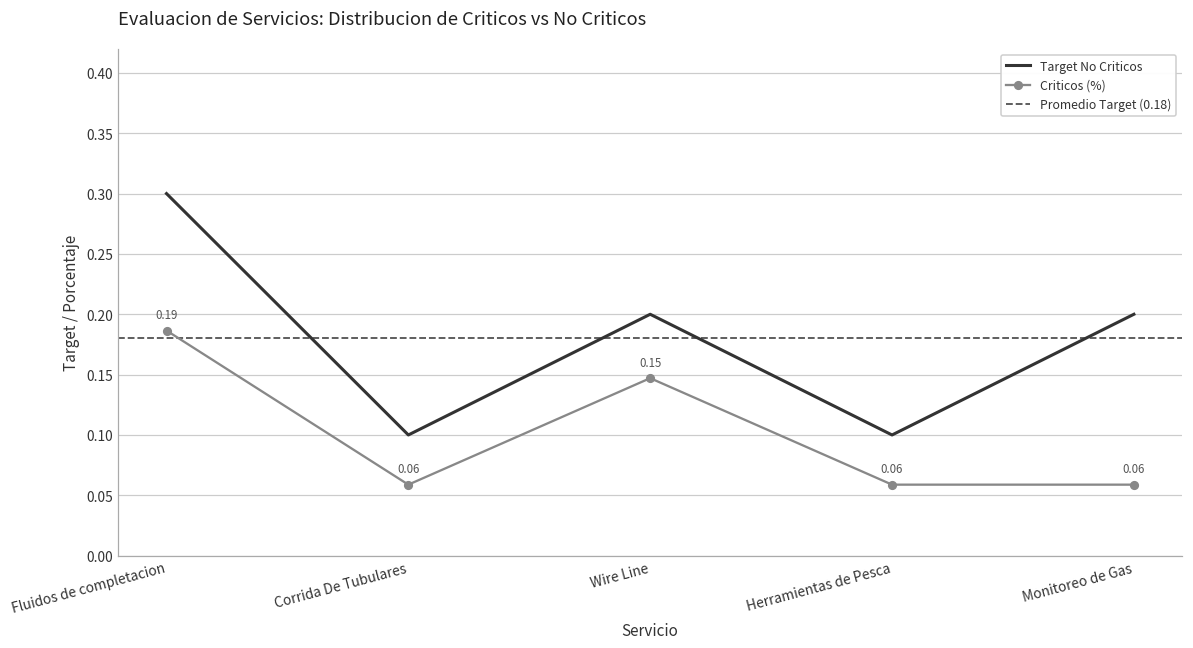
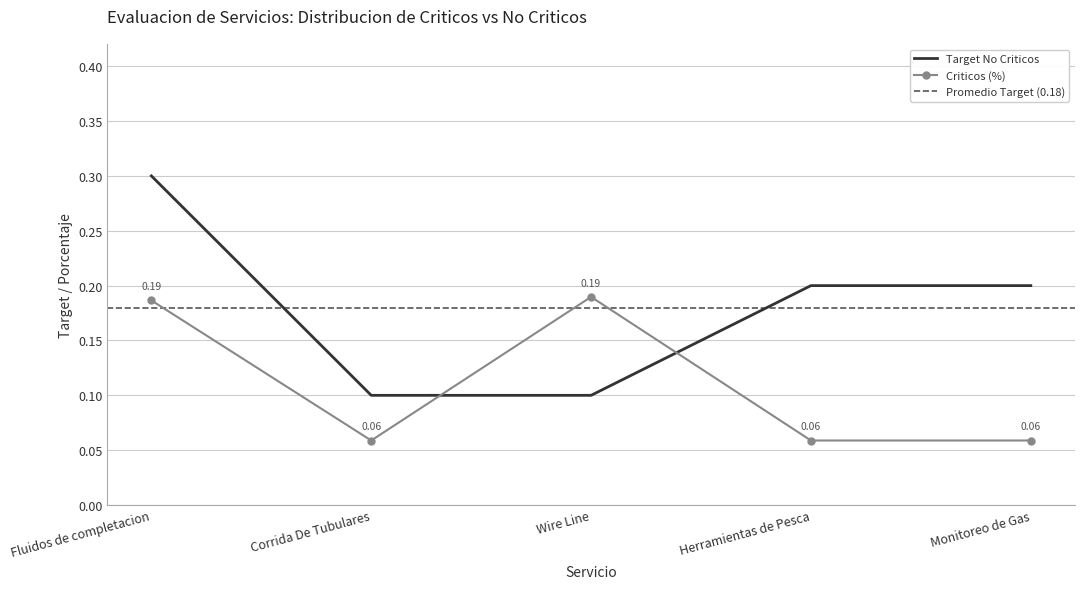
  {
    "Target No Criticos": {
      "Fluidos de completacion": 0.3,
      "Corrida De Tubulares": 0.1,
-     "Wire Line": 0.2,
-     "Herramientas de Pesca": 0.1,
+     "Wire Line": 0.1,
+     "Herramientas de Pesca": 0.2,
      "Monitoreo de Gas": 0.2
    },
    "Criticos (%)": {
      "Fluidos de completacion": 0.19,
      "Corrida De Tubulares": 0.06,
-     "Wire Line": 0.15,
+     "Wire Line": 0.19,
      "Herramientas de Pesca": 0.06,
      "Monitoreo de Gas": 0.06
    }
  }
